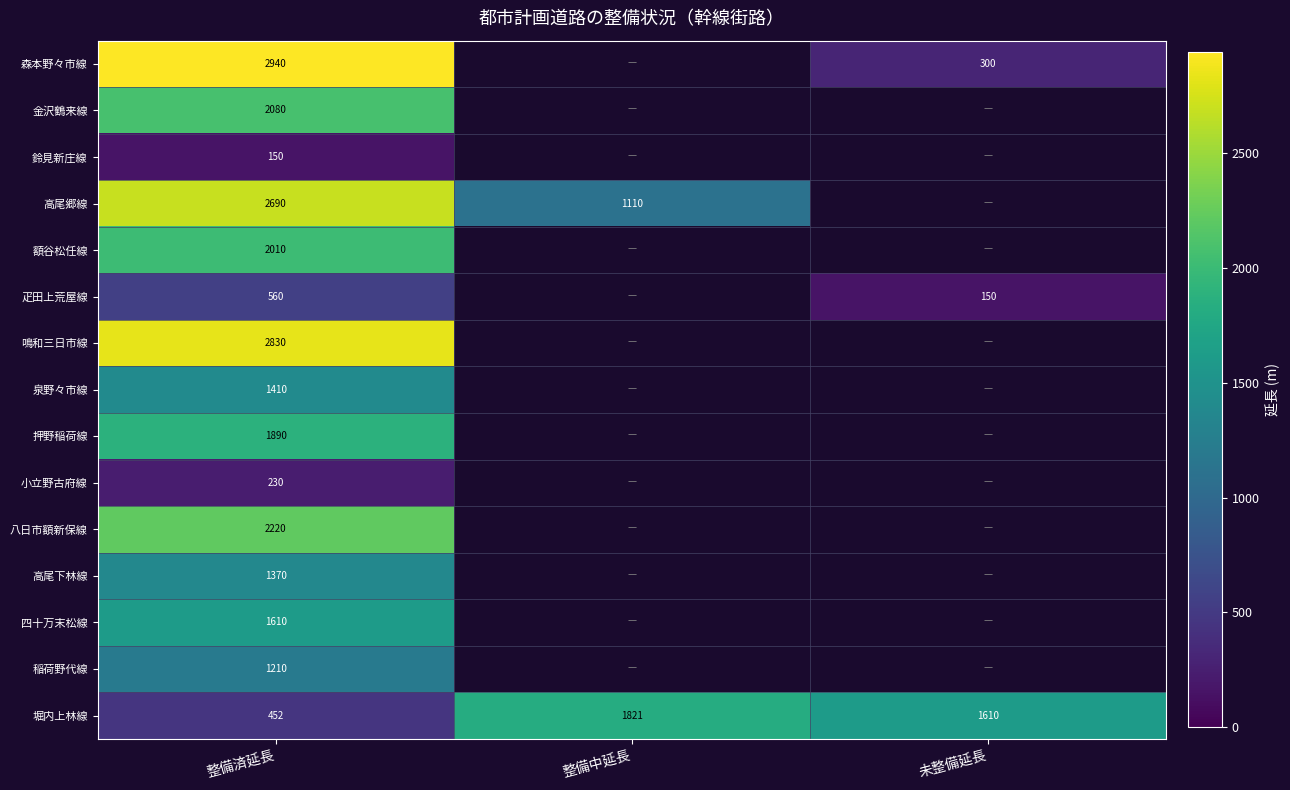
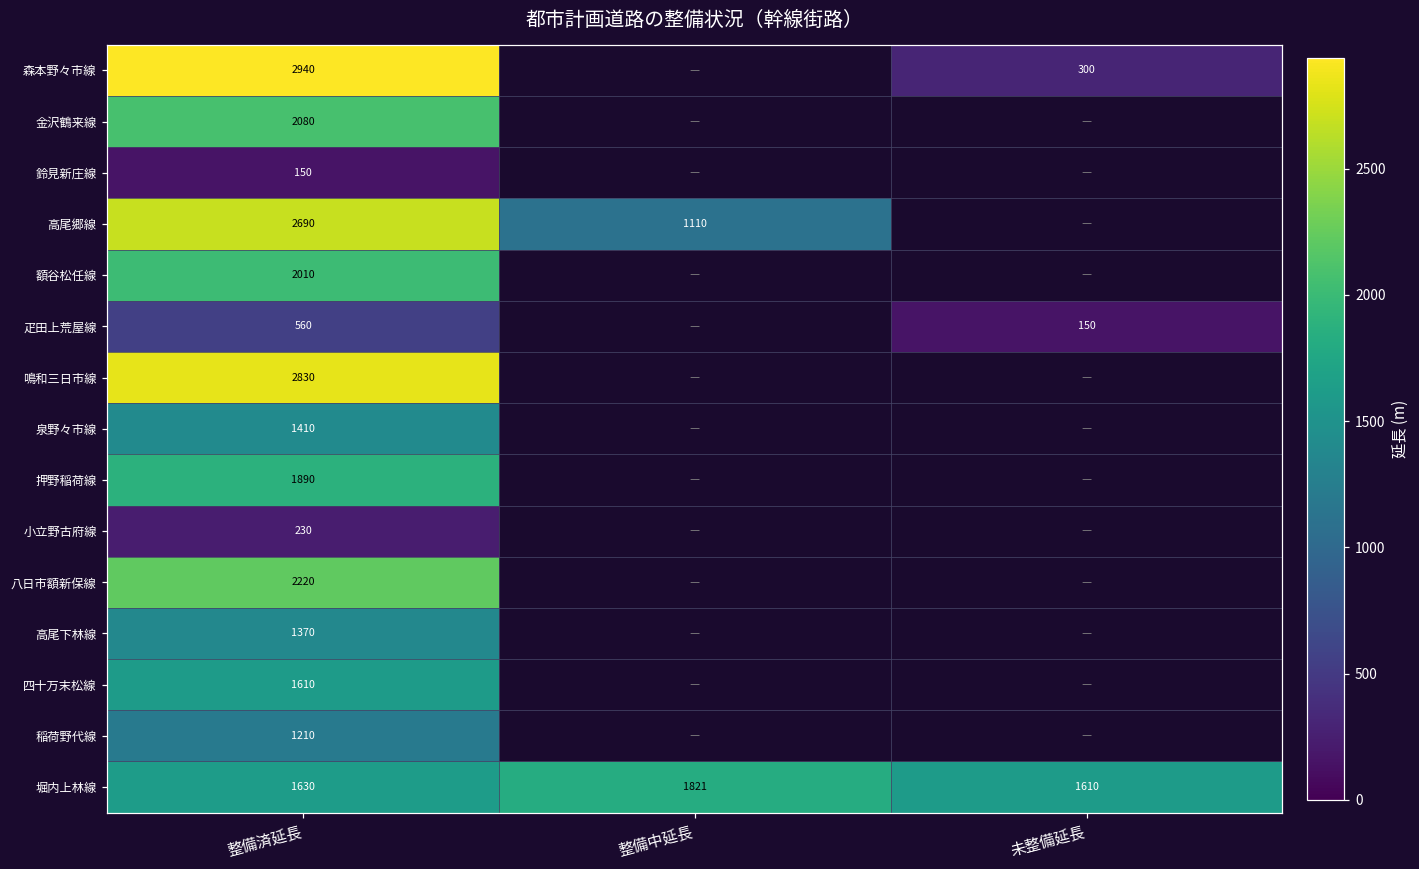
  {
    "森本野々市線": {
      "整備済延長": 2940,
      "未整備延長": 300
    },
    "金沢鶴来線": {
      "整備済延長": 2080
    },
    "鈴見新庄線": {
      "整備済延長": 150
    },
    "高尾郷線": {
      "整備済延長": 2690,
      "整備中延長": 1110
    },
    "額谷松任線": {
      "整備済延長": 2010
    },
    "疋田上荒屋線": {
      "整備済延長": 560,
      "未整備延長": 150
    },
    "鳴和三日市線": {
      "整備済延長": 2830
    },
    "泉野々市線": {
      "整備済延長": 1410
    },
    "押野稲荷線": {
      "整備済延長": 1890
    },
    "小立野古府線": {
      "整備済延長": 230
    },
    "八日市額新保線": {
      "整備済延長": 2220
    },
    "高尾下林線": {
      "整備済延長": 1370
    },
    "四十万末松線": {
      "整備済延長": 1610
    },
    "稲荷野代線": {
      "整備済延長": 1210
    },
    "堀内上林線": {
-     "整備済延長": 452,
+     "整備済延長": 1630,
      "整備中延長": 1821,
      "未整備延長": 1610
    }
  }
